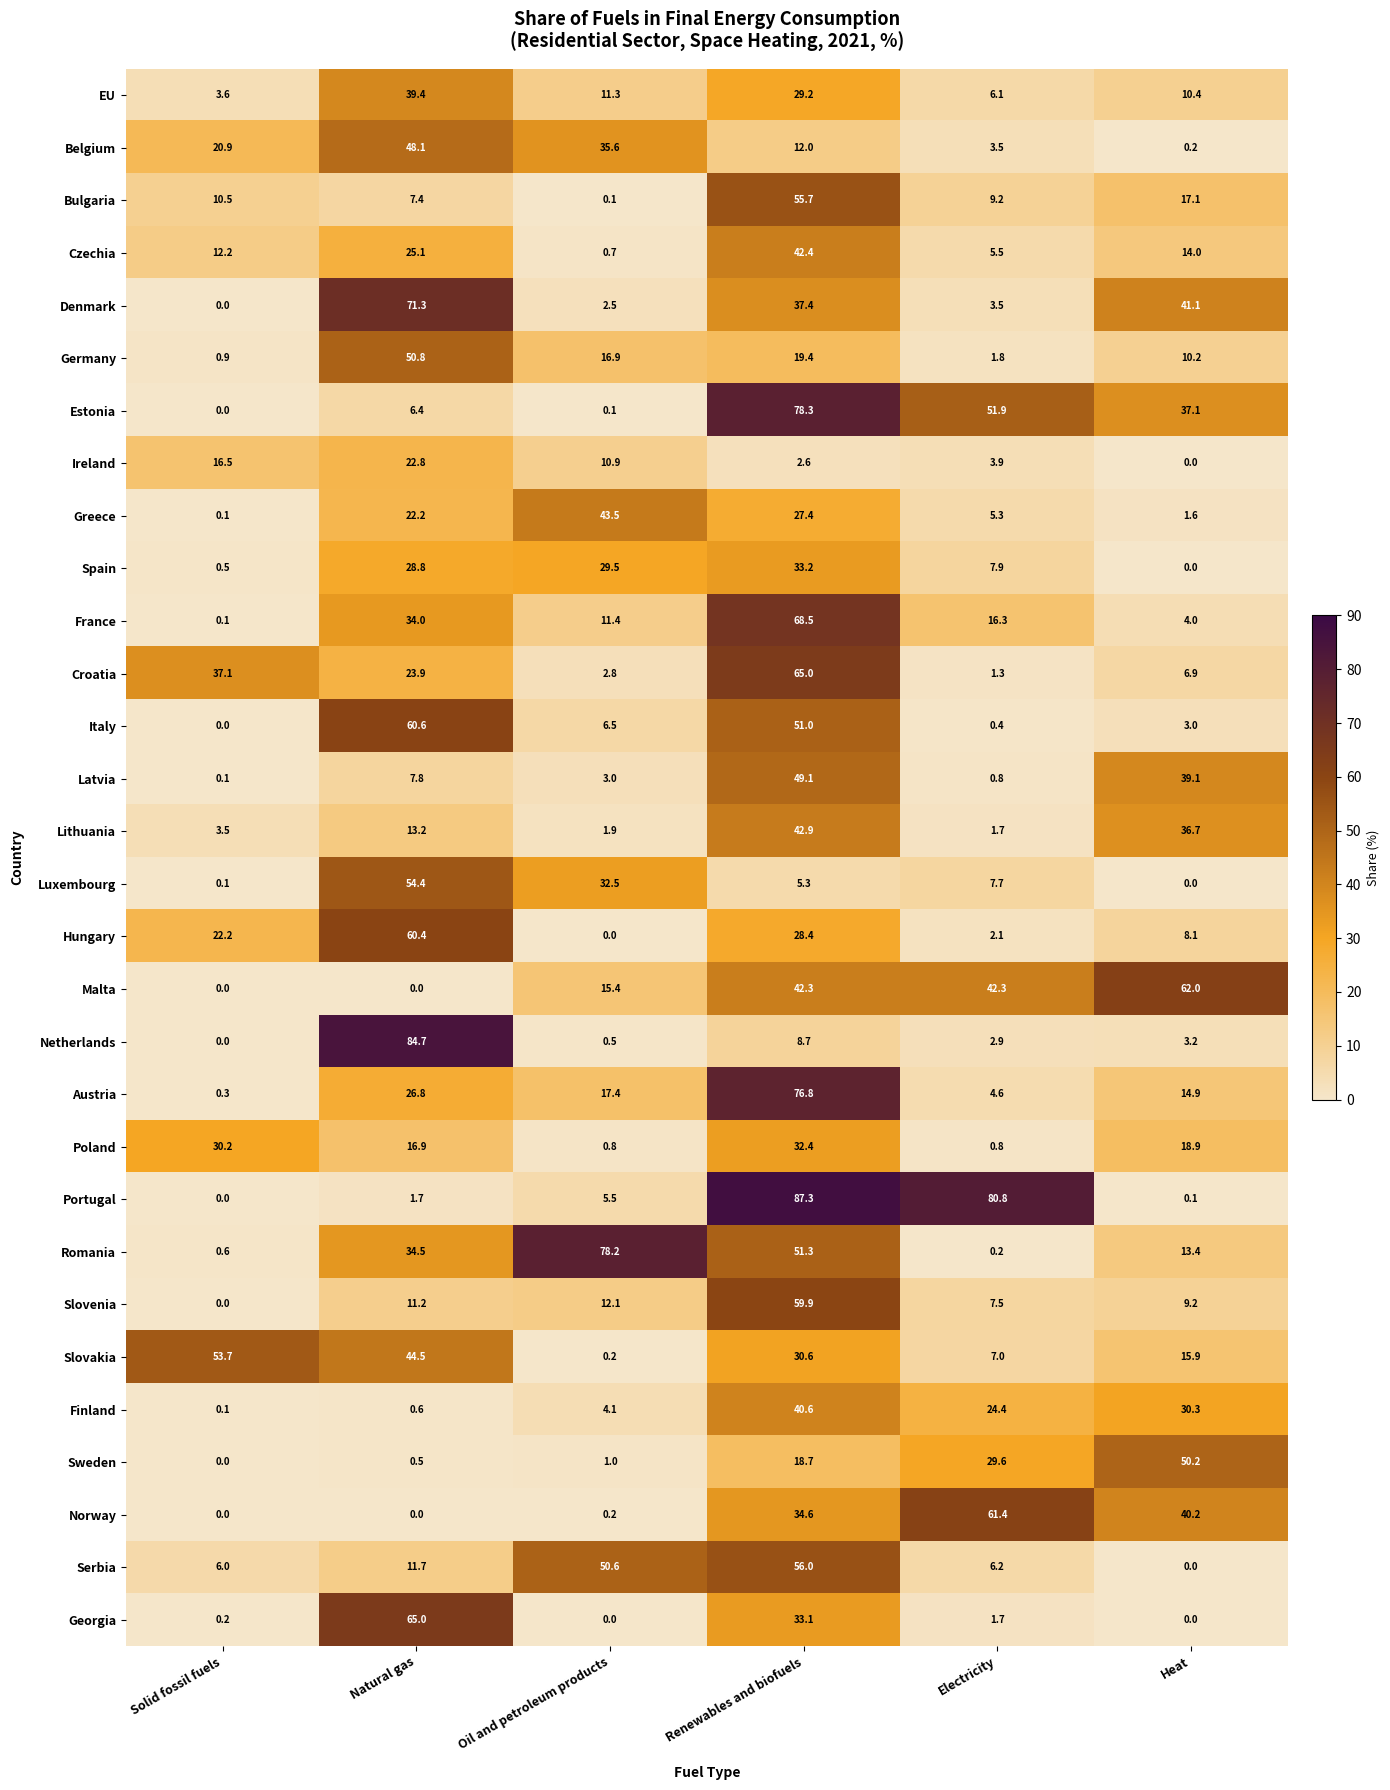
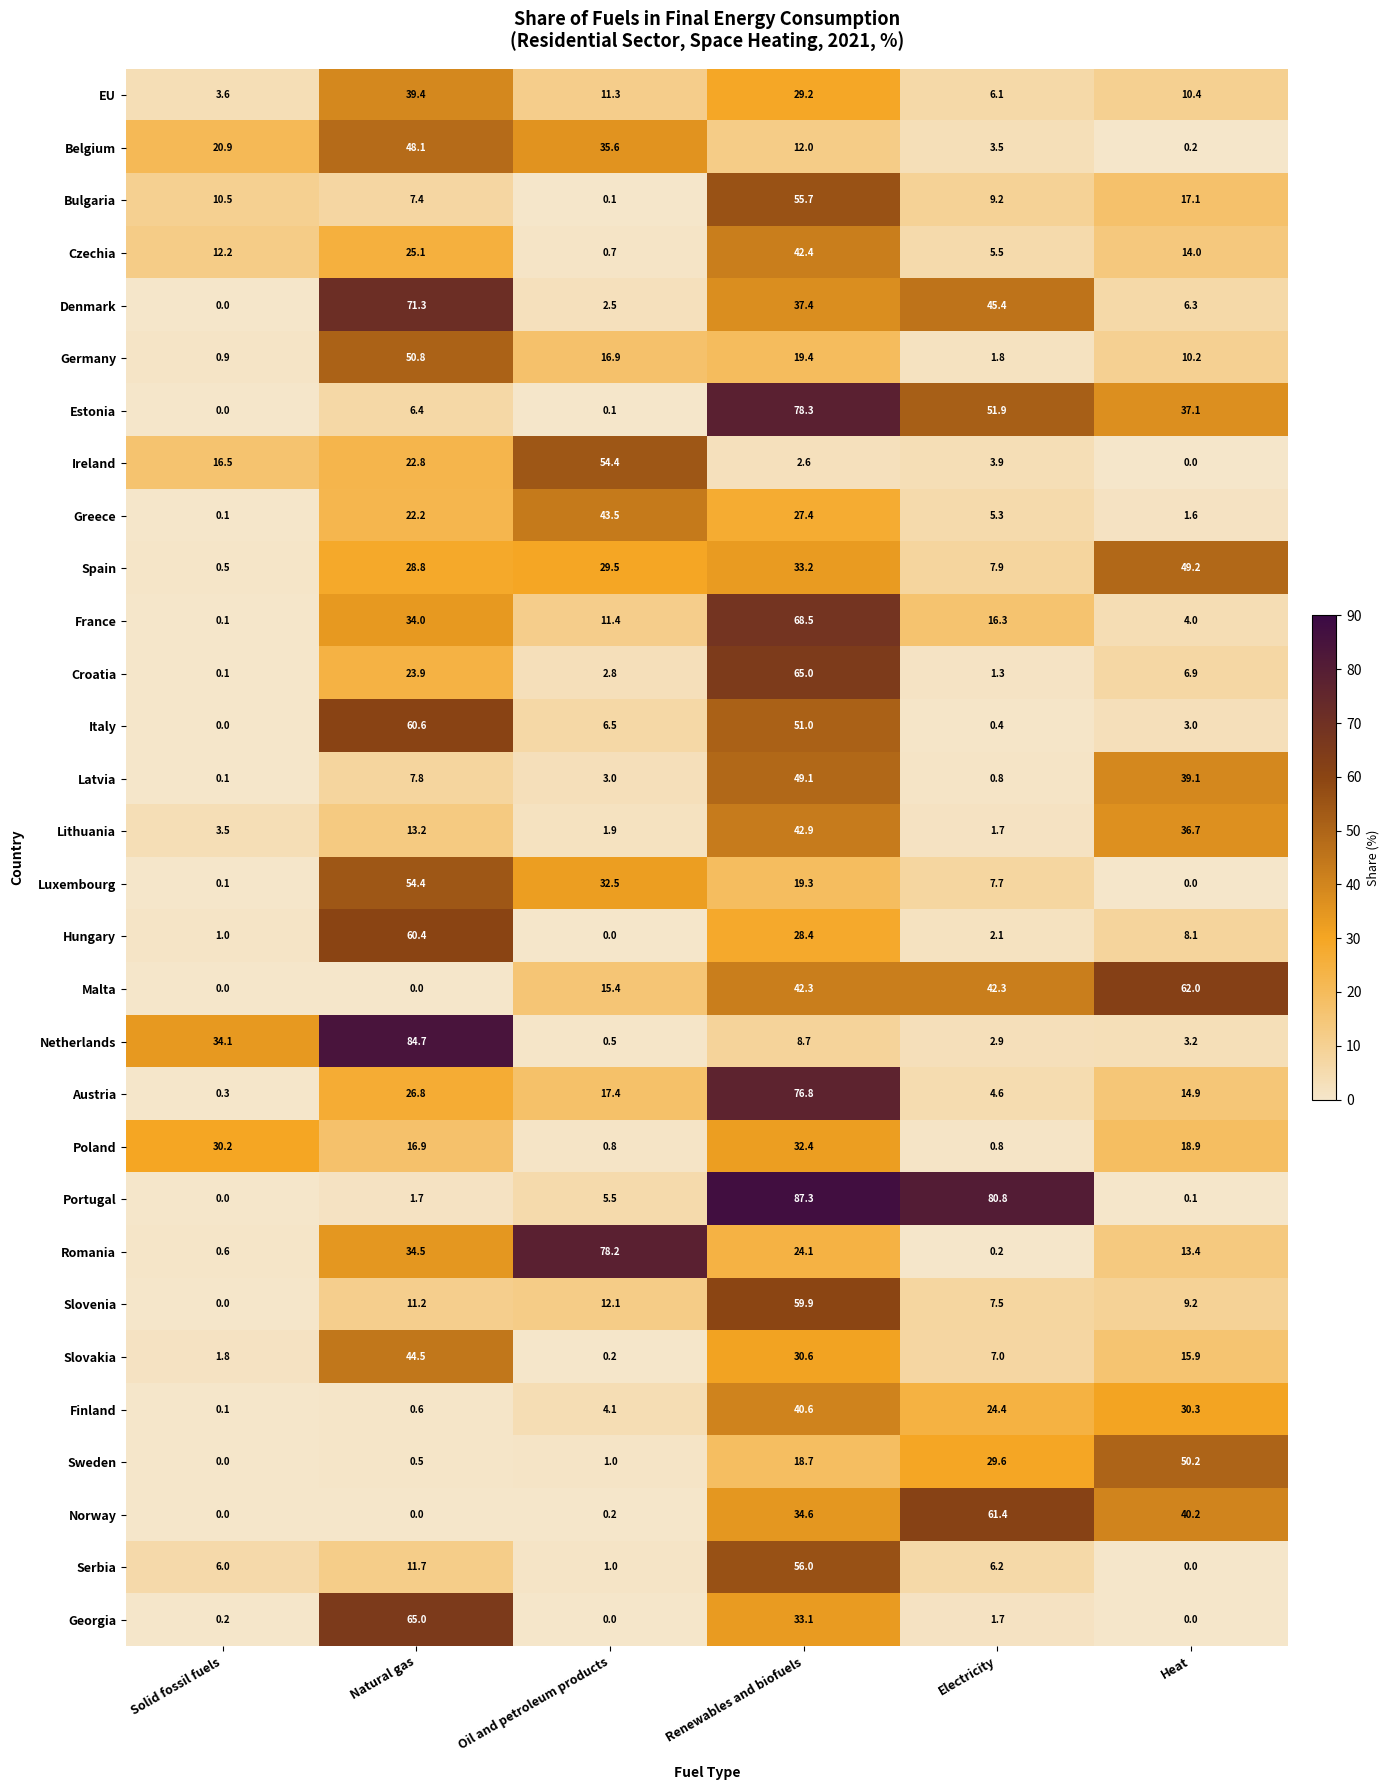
  {
    "EU": {
      "Solid fossil fuels": 3.6,
      "Natural gas": 39.4,
      "Oil and petroleum products": 11.3,
      "Renewables and biofuels": 29.2,
      "Electricity": 6.1,
      "Heat": 10.4
    },
    "Belgium": {
      "Solid fossil fuels": 20.9,
      "Natural gas": 48.1,
      "Oil and petroleum products": 35.6,
      "Renewables and biofuels": 12.0,
      "Electricity": 3.5,
      "Heat": 0.2
    },
    "Bulgaria": {
      "Solid fossil fuels": 10.5,
      "Natural gas": 7.4,
      "Oil and petroleum products": 0.1,
      "Renewables and biofuels": 55.7,
      "Electricity": 9.2,
      "Heat": 17.1
    },
    "Czechia": {
      "Solid fossil fuels": 12.2,
      "Natural gas": 25.1,
      "Oil and petroleum products": 0.7,
      "Renewables and biofuels": 42.4,
      "Electricity": 5.5,
      "Heat": 14.0
    },
    "Denmark": {
      "Solid fossil fuels": 0.0,
      "Natural gas": 71.3,
      "Oil and petroleum products": 2.5,
      "Renewables and biofuels": 37.4,
-     "Electricity": 3.5,
-     "Heat": 41.1
+     "Electricity": 45.4,
+     "Heat": 6.3
    },
    "Germany": {
      "Solid fossil fuels": 0.9,
      "Natural gas": 50.8,
      "Oil and petroleum products": 16.9,
      "Renewables and biofuels": 19.4,
      "Electricity": 1.8,
      "Heat": 10.2
    },
    "Estonia": {
      "Solid fossil fuels": 0.0,
      "Natural gas": 6.4,
      "Oil and petroleum products": 0.1,
      "Renewables and biofuels": 78.3,
      "Electricity": 51.9,
      "Heat": 37.1
    },
    "Ireland": {
      "Solid fossil fuels": 16.5,
      "Natural gas": 22.8,
-     "Oil and petroleum products": 10.9,
+     "Oil and petroleum products": 54.4,
      "Renewables and biofuels": 2.6,
      "Electricity": 3.9,
      "Heat": 0.0
    },
    "Greece": {
      "Solid fossil fuels": 0.1,
      "Natural gas": 22.2,
      "Oil and petroleum products": 43.5,
      "Renewables and biofuels": 27.4,
      "Electricity": 5.3,
      "Heat": 1.6
    },
    "Spain": {
      "Solid fossil fuels": 0.5,
      "Natural gas": 28.8,
      "Oil and petroleum products": 29.5,
      "Renewables and biofuels": 33.2,
      "Electricity": 7.9,
-     "Heat": 0.0
+     "Heat": 49.2
    },
    "France": {
      "Solid fossil fuels": 0.1,
      "Natural gas": 34.0,
      "Oil and petroleum products": 11.4,
      "Renewables and biofuels": 68.5,
      "Electricity": 16.3,
      "Heat": 4.0
    },
    "Croatia": {
-     "Solid fossil fuels": 37.1,
+     "Solid fossil fuels": 0.1,
      "Natural gas": 23.9,
      "Oil and petroleum products": 2.8,
      "Renewables and biofuels": 65.0,
      "Electricity": 1.3,
      "Heat": 6.9
    },
    "Italy": {
      "Solid fossil fuels": 0.0,
      "Natural gas": 60.6,
      "Oil and petroleum products": 6.5,
      "Renewables and biofuels": 51.0,
      "Electricity": 0.4,
      "Heat": 3.0
    },
    "Latvia": {
      "Solid fossil fuels": 0.1,
      "Natural gas": 7.8,
      "Oil and petroleum products": 3.0,
      "Renewables and biofuels": 49.1,
      "Electricity": 0.8,
      "Heat": 39.1
    },
    "Lithuania": {
      "Solid fossil fuels": 3.5,
      "Natural gas": 13.2,
      "Oil and petroleum products": 1.9,
      "Renewables and biofuels": 42.9,
      "Electricity": 1.7,
      "Heat": 36.7
    },
    "Luxembourg": {
      "Solid fossil fuels": 0.1,
      "Natural gas": 54.4,
      "Oil and petroleum products": 32.5,
-     "Renewables and biofuels": 5.3,
+     "Renewables and biofuels": 19.3,
      "Electricity": 7.7,
      "Heat": 0.0
    },
    "Hungary": {
-     "Solid fossil fuels": 22.2,
+     "Solid fossil fuels": 1.0,
      "Natural gas": 60.4,
      "Oil and petroleum products": 0.0,
      "Renewables and biofuels": 28.4,
      "Electricity": 2.1,
      "Heat": 8.1
    },
    "Malta": {
      "Solid fossil fuels": 0.0,
      "Natural gas": 0.0,
      "Oil and petroleum products": 15.4,
      "Renewables and biofuels": 42.3,
      "Electricity": 42.3,
      "Heat": 62.0
    },
    "Netherlands": {
-     "Solid fossil fuels": 0.0,
+     "Solid fossil fuels": 34.1,
      "Natural gas": 84.7,
      "Oil and petroleum products": 0.5,
      "Renewables and biofuels": 8.7,
      "Electricity": 2.9,
      "Heat": 3.2
    },
    "Austria": {
      "Solid fossil fuels": 0.3,
      "Natural gas": 26.8,
      "Oil and petroleum products": 17.4,
      "Renewables and biofuels": 76.8,
      "Electricity": 4.6,
      "Heat": 14.9
    },
    "Poland": {
      "Solid fossil fuels": 30.2,
      "Natural gas": 16.9,
      "Oil and petroleum products": 0.8,
      "Renewables and biofuels": 32.4,
      "Electricity": 0.8,
      "Heat": 18.9
    },
    "Portugal": {
      "Solid fossil fuels": 0.0,
      "Natural gas": 1.7,
      "Oil and petroleum products": 5.5,
      "Renewables and biofuels": 87.3,
      "Electricity": 80.8,
      "Heat": 0.1
    },
    "Romania": {
      "Solid fossil fuels": 0.6,
      "Natural gas": 34.5,
      "Oil and petroleum products": 78.2,
-     "Renewables and biofuels": 51.3,
+     "Renewables and biofuels": 24.1,
      "Electricity": 0.2,
      "Heat": 13.4
    },
    "Slovenia": {
      "Solid fossil fuels": 0.0,
      "Natural gas": 11.2,
      "Oil and petroleum products": 12.1,
      "Renewables and biofuels": 59.9,
      "Electricity": 7.5,
      "Heat": 9.2
    },
    "Slovakia": {
-     "Solid fossil fuels": 53.7,
+     "Solid fossil fuels": 1.8,
      "Natural gas": 44.5,
      "Oil and petroleum products": 0.2,
      "Renewables and biofuels": 30.6,
      "Electricity": 7.0,
      "Heat": 15.9
    },
    "Finland": {
      "Solid fossil fuels": 0.1,
      "Natural gas": 0.6,
      "Oil and petroleum products": 4.1,
      "Renewables and biofuels": 40.6,
      "Electricity": 24.4,
      "Heat": 30.3
    },
    "Sweden": {
      "Solid fossil fuels": 0.0,
      "Natural gas": 0.5,
      "Oil and petroleum products": 1.0,
      "Renewables and biofuels": 18.7,
      "Electricity": 29.6,
      "Heat": 50.2
    },
    "Norway": {
      "Solid fossil fuels": 0.0,
      "Natural gas": 0.0,
      "Oil and petroleum products": 0.2,
      "Renewables and biofuels": 34.6,
      "Electricity": 61.4,
      "Heat": 40.2
    },
    "Serbia": {
      "Solid fossil fuels": 6.0,
      "Natural gas": 11.7,
-     "Oil and petroleum products": 50.6,
+     "Oil and petroleum products": 1.0,
      "Renewables and biofuels": 56.0,
      "Electricity": 6.2,
      "Heat": 0.0
    },
    "Georgia": {
      "Solid fossil fuels": 0.2,
      "Natural gas": 65.0,
      "Oil and petroleum products": 0.0,
      "Renewables and biofuels": 33.1,
      "Electricity": 1.7,
      "Heat": 0.0
    }
  }
